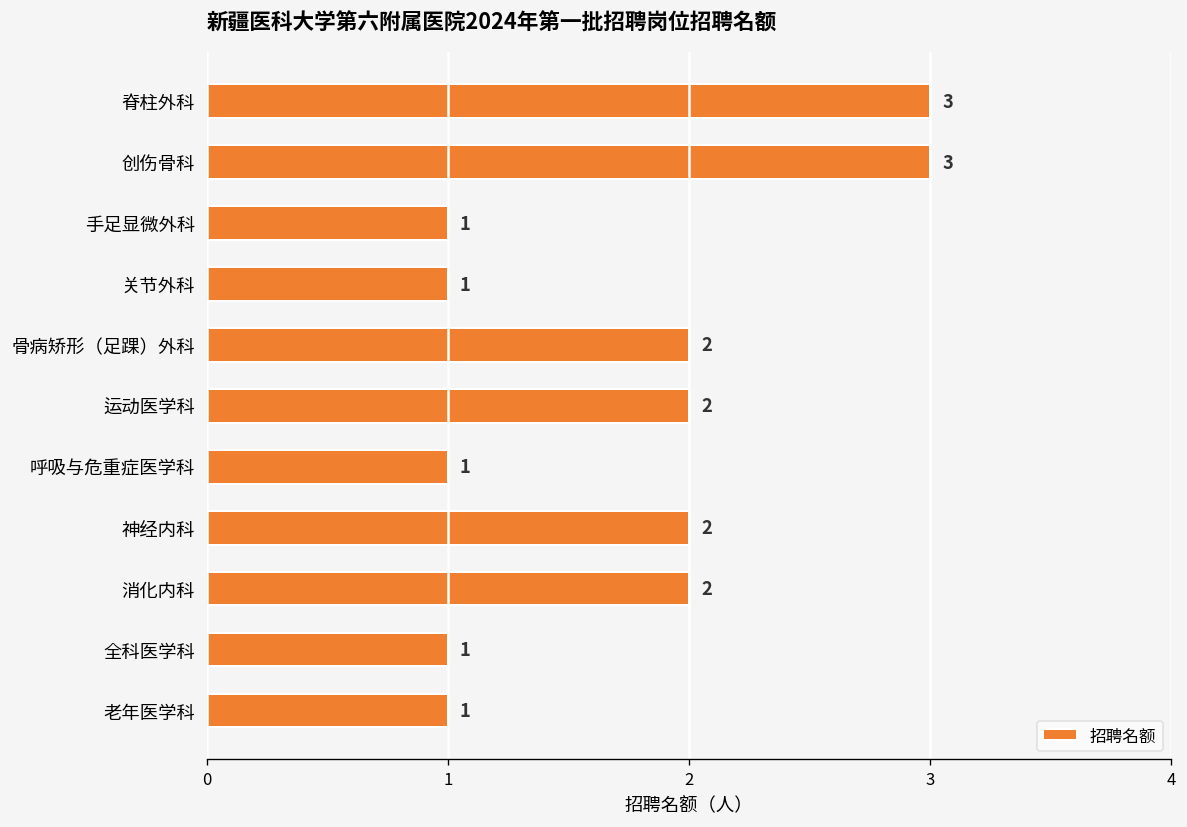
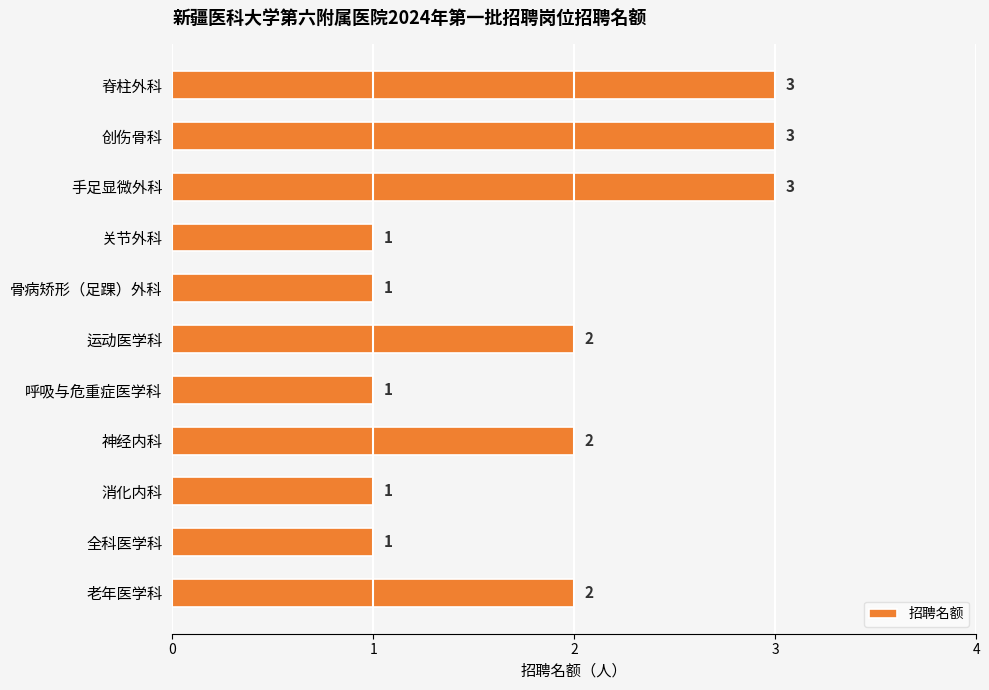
  {
    "脊柱外科": 3,
    "创伤骨科": 3,
-   "手足显微外科": 1,
+   "手足显微外科": 3,
    "关节外科": 1,
-   "骨病矫形（足踝）外科": 2,
+   "骨病矫形（足踝）外科": 1,
    "运动医学科": 2,
    "呼吸与危重症医学科": 1,
    "神经内科": 2,
-   "消化内科": 2,
+   "消化内科": 1,
    "全科医学科": 1,
-   "老年医学科": 1
+   "老年医学科": 2
  }
